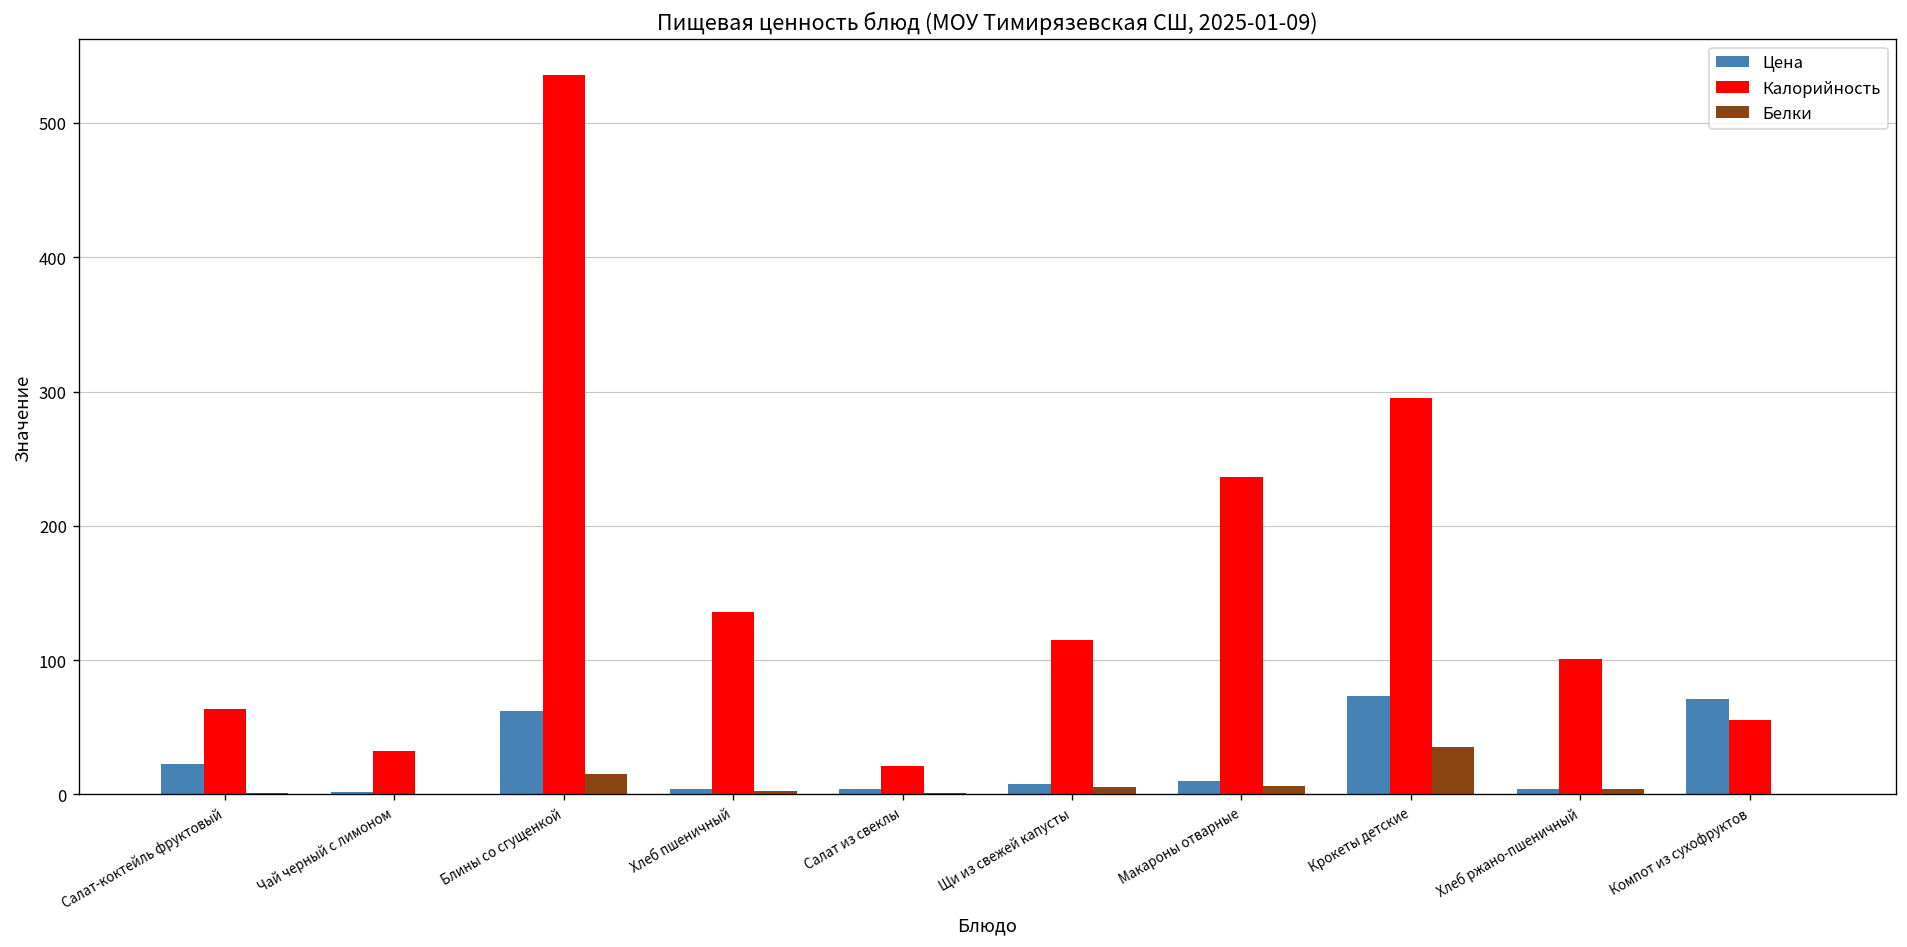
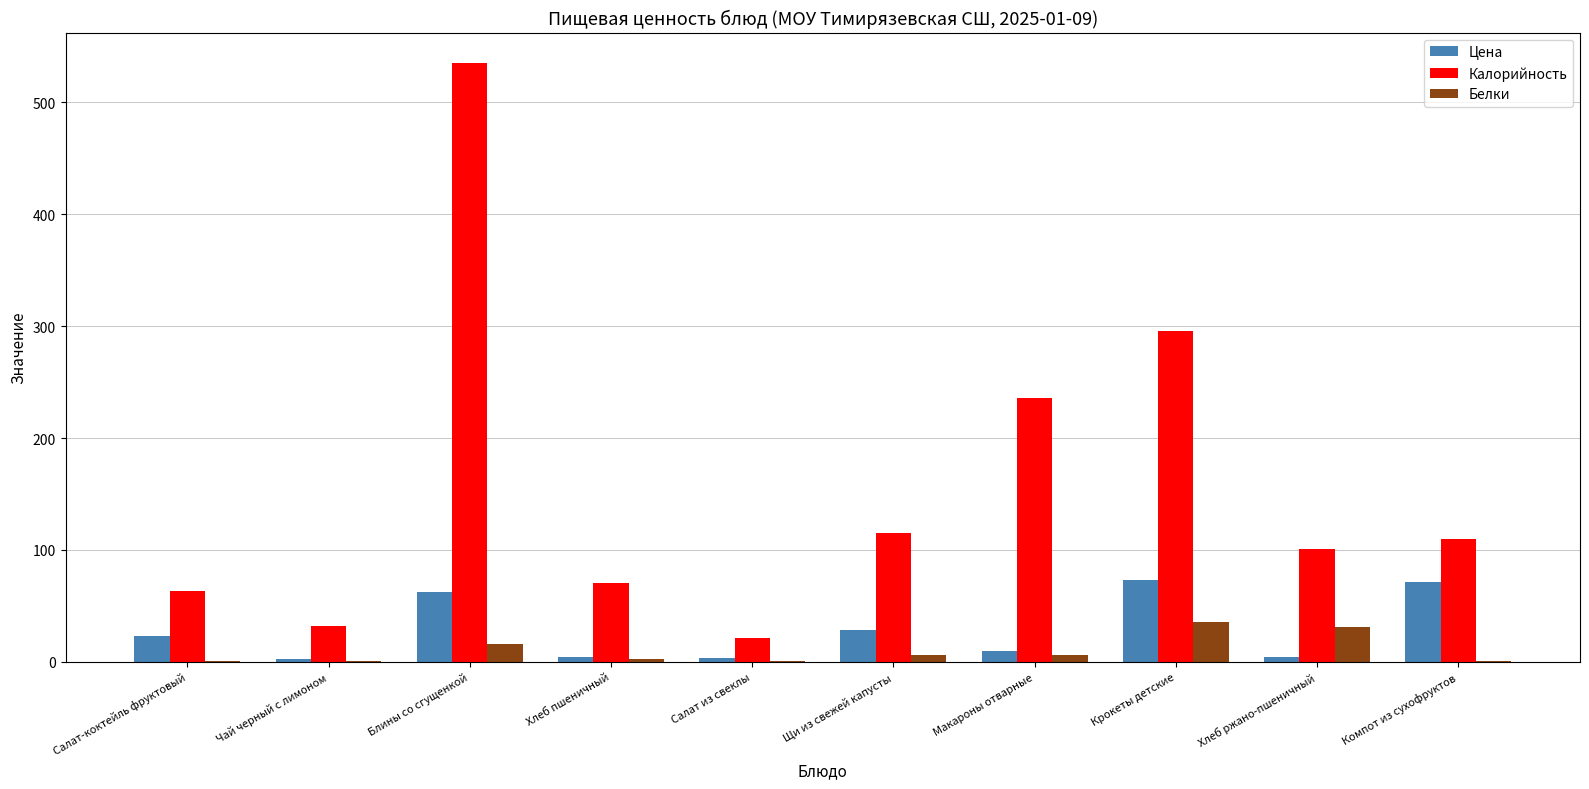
  {
    "Цена": {
      "Салат-коктейль фруктовый": 23,
      "Блины со сгущенкой": 62,
      "Хлеб пшеничный": 4,
      "Салат из свеклы": 4,
-     "Щи из свежей капусты": 8,
+     "Щи из свежей капусты": 28,
      "Макароны отварные": 10,
      "Крокеты детские": 73,
      "Хлеб ржано-пшеничный": 4,
      "Компот из сухофруктов": 71
    },
    "Калорийность": {
      "Салат-коктейль фруктовый": 64,
      "Чай черный с лимоном": 32,
      "Блины со сгущенкой": 536,
-     "Хлеб пшеничный": 136,
+     "Хлеб пшеничный": 70,
      "Салат из свеклы": 21,
      "Щи из свежей капусты": 115,
      "Макароны отварные": 236,
      "Крокеты детские": 295,
      "Хлеб ржано-пшеничный": 101,
-     "Компот из сухофруктов": 56
+     "Компот из сухофруктов": 110
    },
    "Белки": {
      "Блины со сгущенкой": 16,
      "Хлеб пшеничный": 2,
      "Щи из свежей капусты": 6,
      "Макароны отварные": 6,
      "Крокеты детские": 36,
-     "Хлеб ржано-пшеничный": 4
+     "Хлеб ржано-пшеничный": 31
    }
  }
